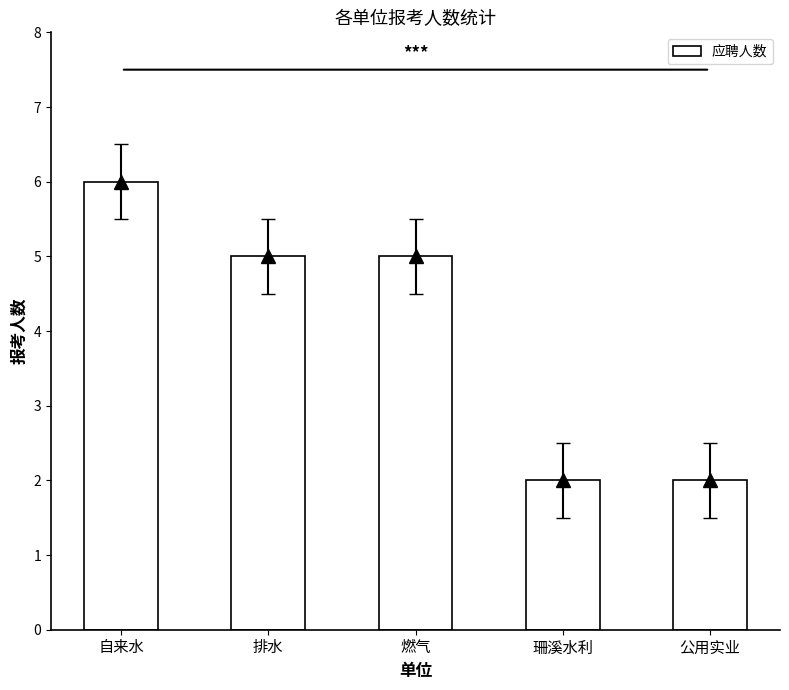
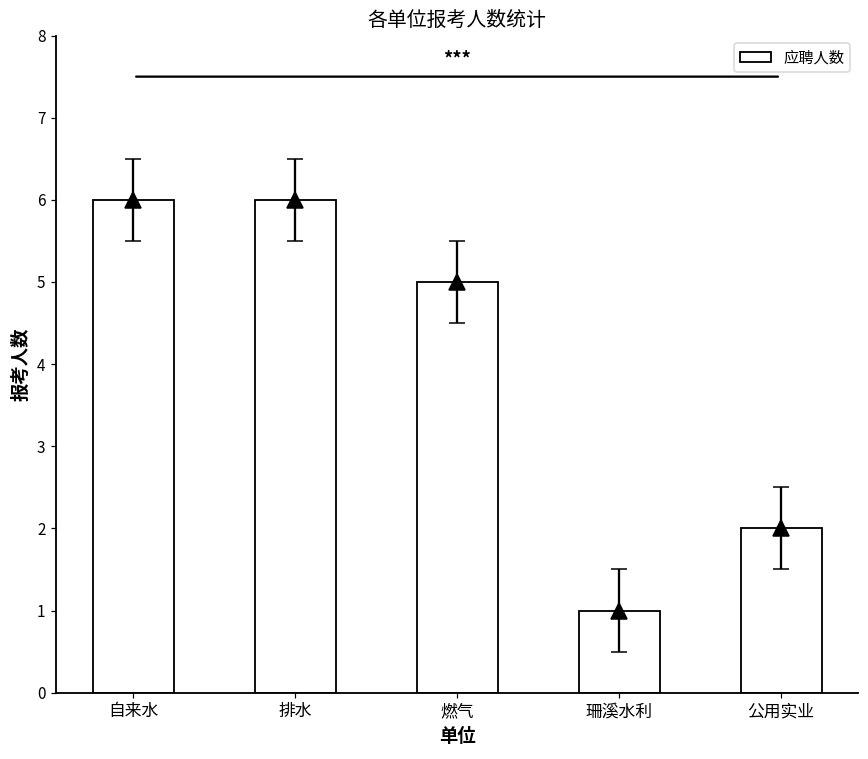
  {
    "应聘人数": {
      "自来水": 6,
-     "排水": 5,
+     "排水": 6,
      "燃气": 5,
-     "珊溪水利": 2,
+     "珊溪水利": 1,
      "公用实业": 2
    }
  }
